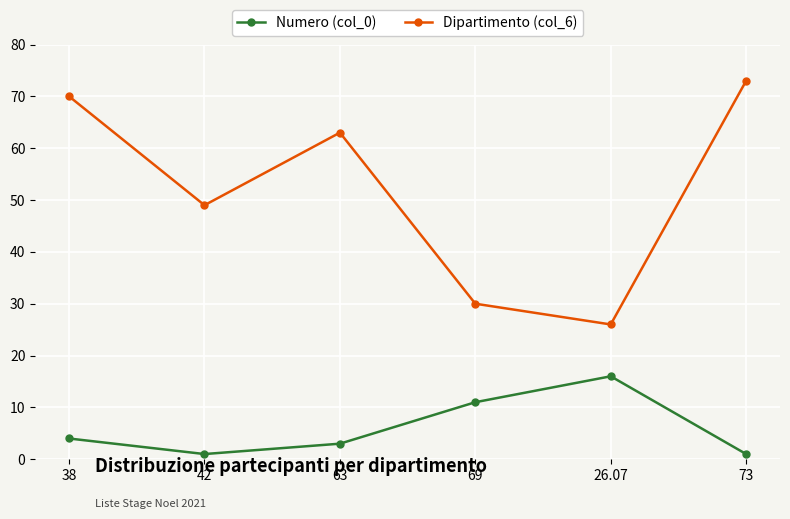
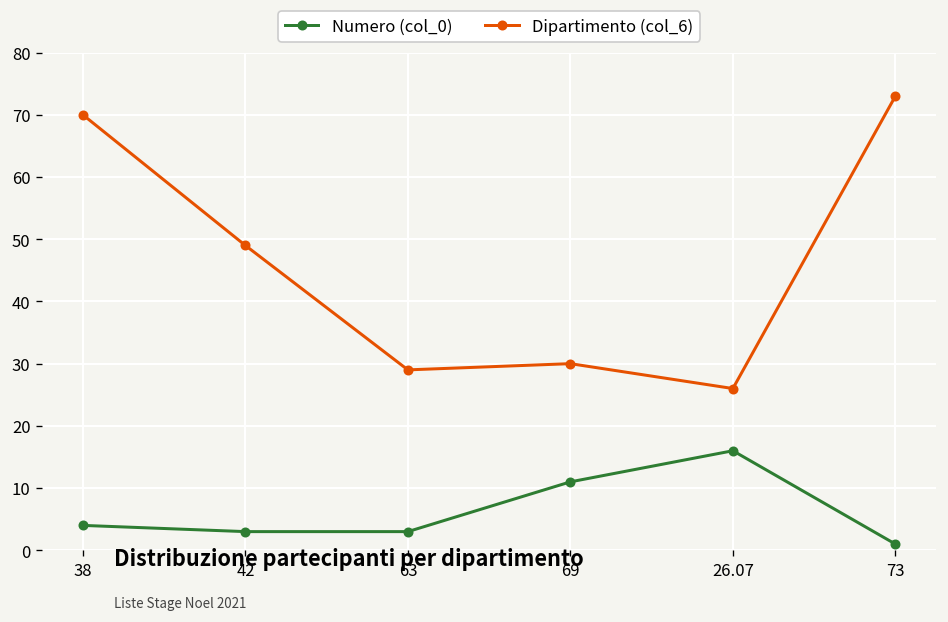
  {
    "Numero (col_0)": {
      "38": 4,
-     "42": 1,
+     "42": 3,
      "63": 3,
      "69": 11,
      "26.07": 16,
      "73": 1
    },
    "Dipartimento (col_6)": {
      "38": 70,
      "42": 49,
-     "63": 63,
+     "63": 29,
      "69": 30,
      "26.07": 26,
      "73": 73
    }
  }
